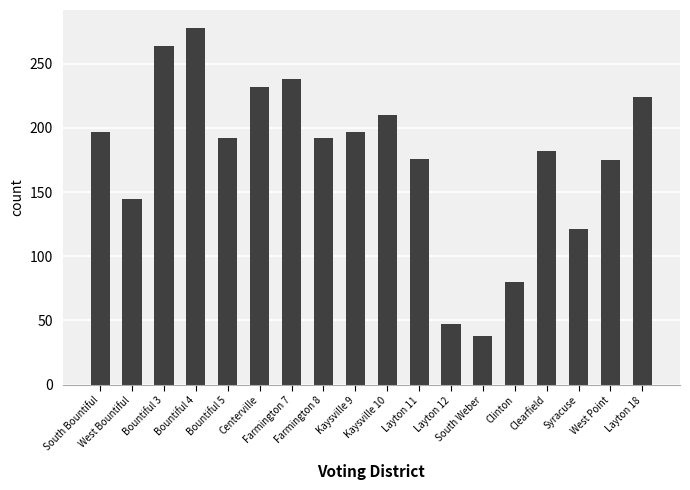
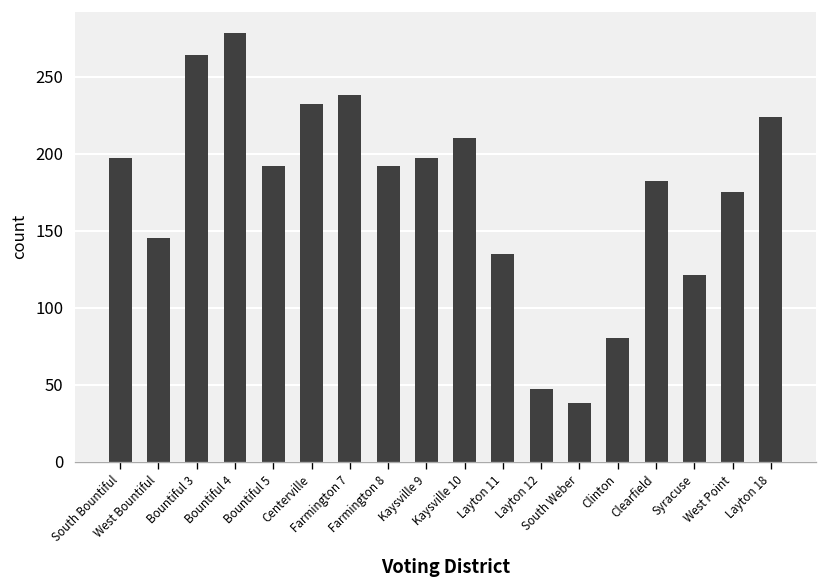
  {
    "South Bountiful": 197,
    "West Bountiful": 145,
    "Bountiful 3": 264,
    "Bountiful 4": 278,
    "Bountiful 5": 192,
    "Centerville": 232,
    "Farmington 7": 238,
    "Farmington 8": 192,
    "Kaysville 9": 197,
    "Kaysville 10": 210,
-   "Layton 11": 176,
+   "Layton 11": 135,
    "Layton 12": 47,
    "South Weber": 38,
    "Clinton": 80,
    "Clearfield": 182,
    "Syracuse": 121,
    "West Point": 175,
    "Layton 18": 224
  }
